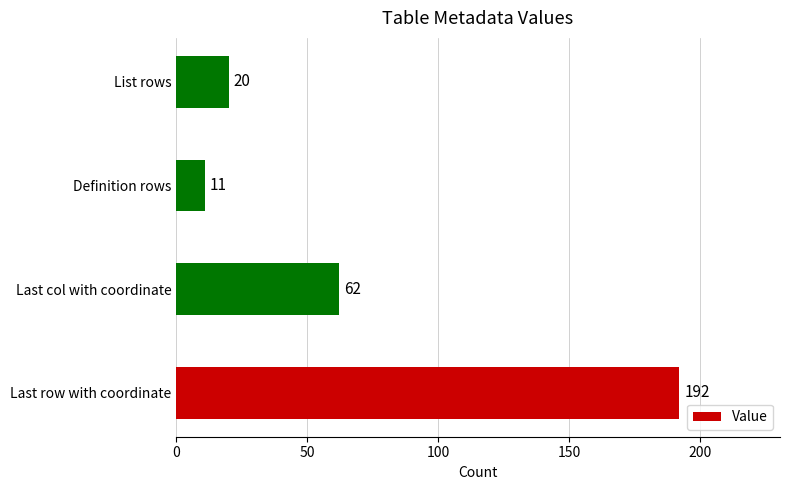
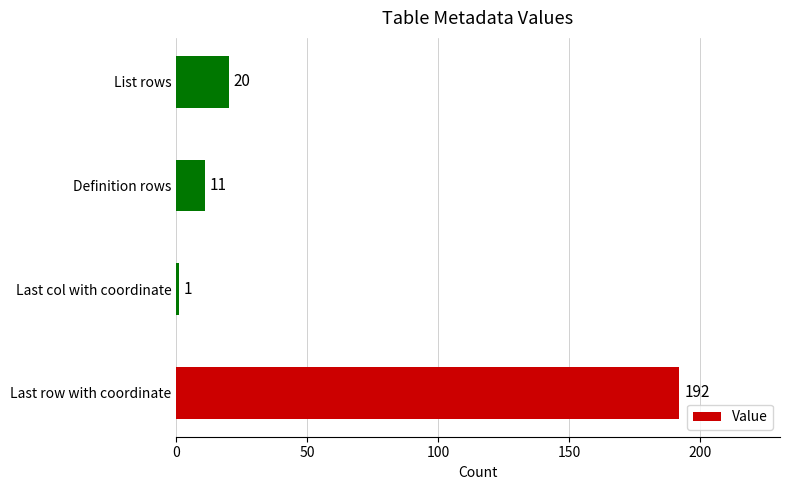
  {
    "List rows": 20,
    "Definition rows": 11,
-   "Last col with coordinate": 62,
+   "Last col with coordinate": 1,
    "Last row with coordinate": 192
  }
